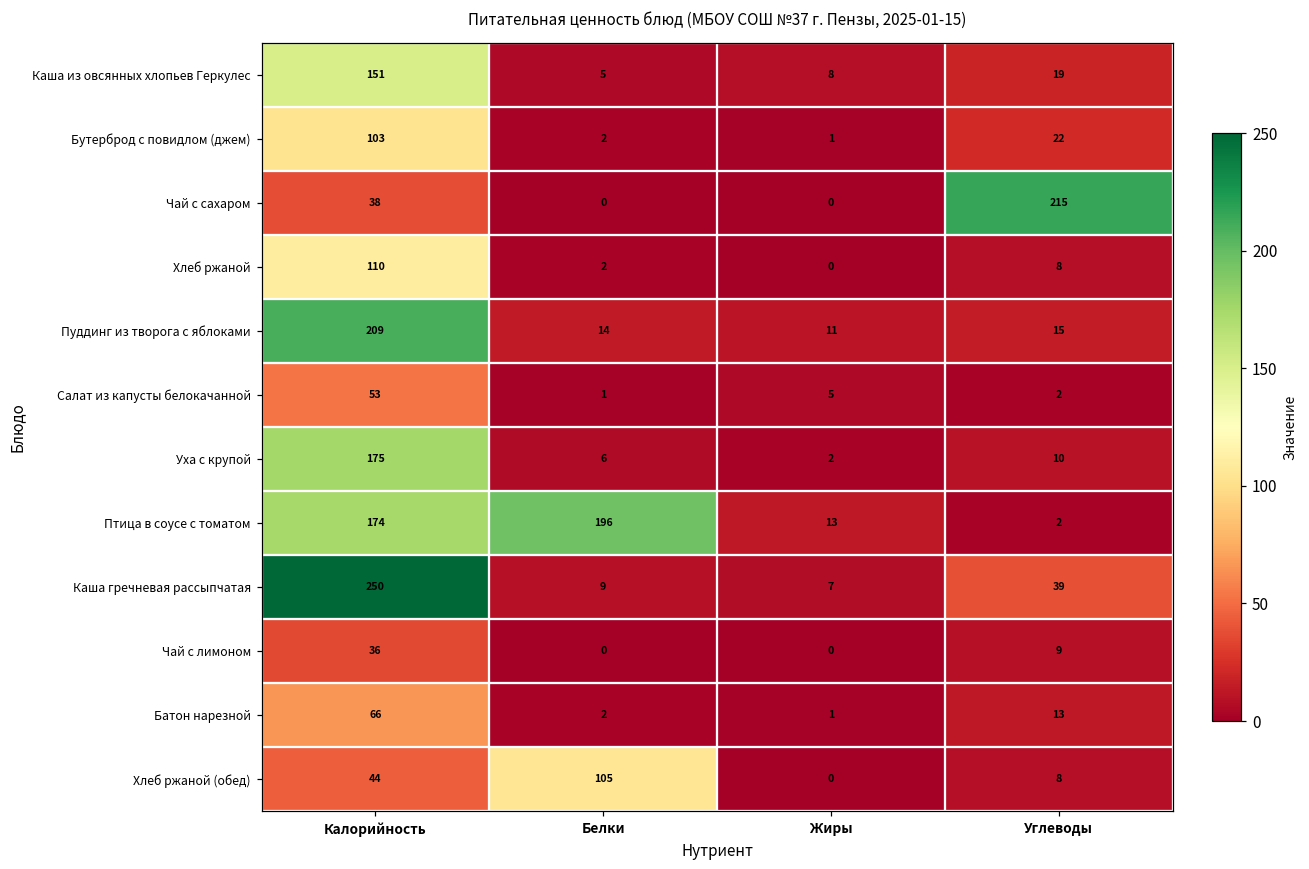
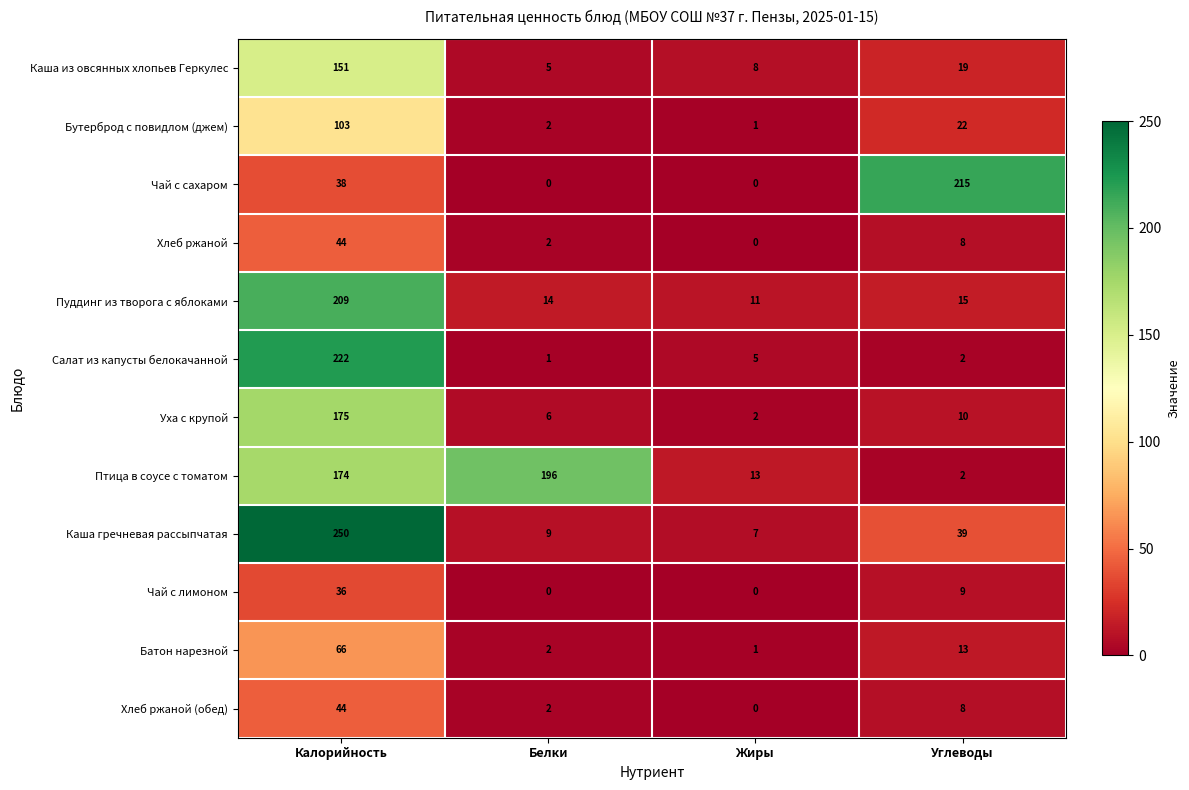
  {
    "Каша из овсянных хлопьев Геркулес": {
      "Калорийность": 151,
      "Белки": 5,
      "Жиры": 8,
      "Углеводы": 19
    },
    "Бутерброд с повидлом (джем)": {
      "Калорийность": 103,
      "Белки": 2,
      "Жиры": 1,
      "Углеводы": 22
    },
    "Чай с сахаром": {
      "Калорийность": 38,
      "Белки": 0,
      "Жиры": 0,
      "Углеводы": 215
    },
    "Хлеб ржаной": {
-     "Калорийность": 110,
+     "Калорийность": 44,
      "Белки": 2,
      "Жиры": 0,
      "Углеводы": 8
    },
    "Пуддинг из творога с яблоками": {
      "Калорийность": 209,
      "Белки": 14,
      "Жиры": 11,
      "Углеводы": 15
    },
    "Салат из капусты белокачанной": {
-     "Калорийность": 53,
+     "Калорийность": 222,
      "Белки": 1,
      "Жиры": 5,
      "Углеводы": 2
    },
    "Уха с крупой": {
      "Калорийность": 175,
      "Белки": 6,
      "Жиры": 2,
      "Углеводы": 10
    },
    "Птица в соусе с томатом": {
      "Калорийность": 174,
      "Белки": 196,
      "Жиры": 13,
      "Углеводы": 2
    },
    "Каша гречневая рассыпчатая": {
      "Калорийность": 250,
      "Белки": 9,
      "Жиры": 7,
      "Углеводы": 39
    },
    "Чай с лимоном": {
      "Калорийность": 36,
      "Белки": 0,
      "Жиры": 0,
      "Углеводы": 9
    },
    "Батон нарезной": {
      "Калорийность": 66,
      "Белки": 2,
      "Жиры": 1,
      "Углеводы": 13
    },
    "Хлеб ржаной (обед)": {
      "Калорийность": 44,
-     "Белки": 105,
+     "Белки": 2,
      "Жиры": 0,
      "Углеводы": 8
    }
  }
